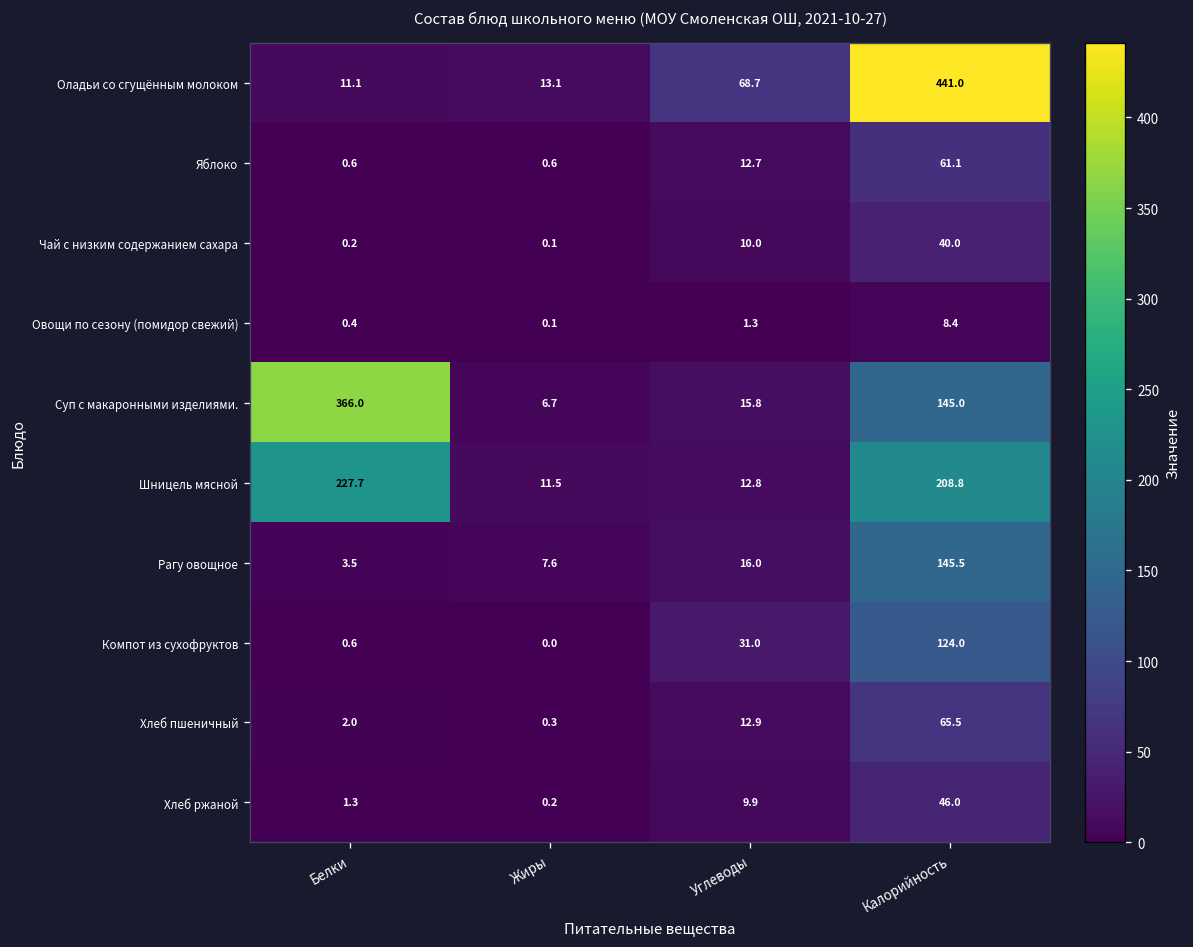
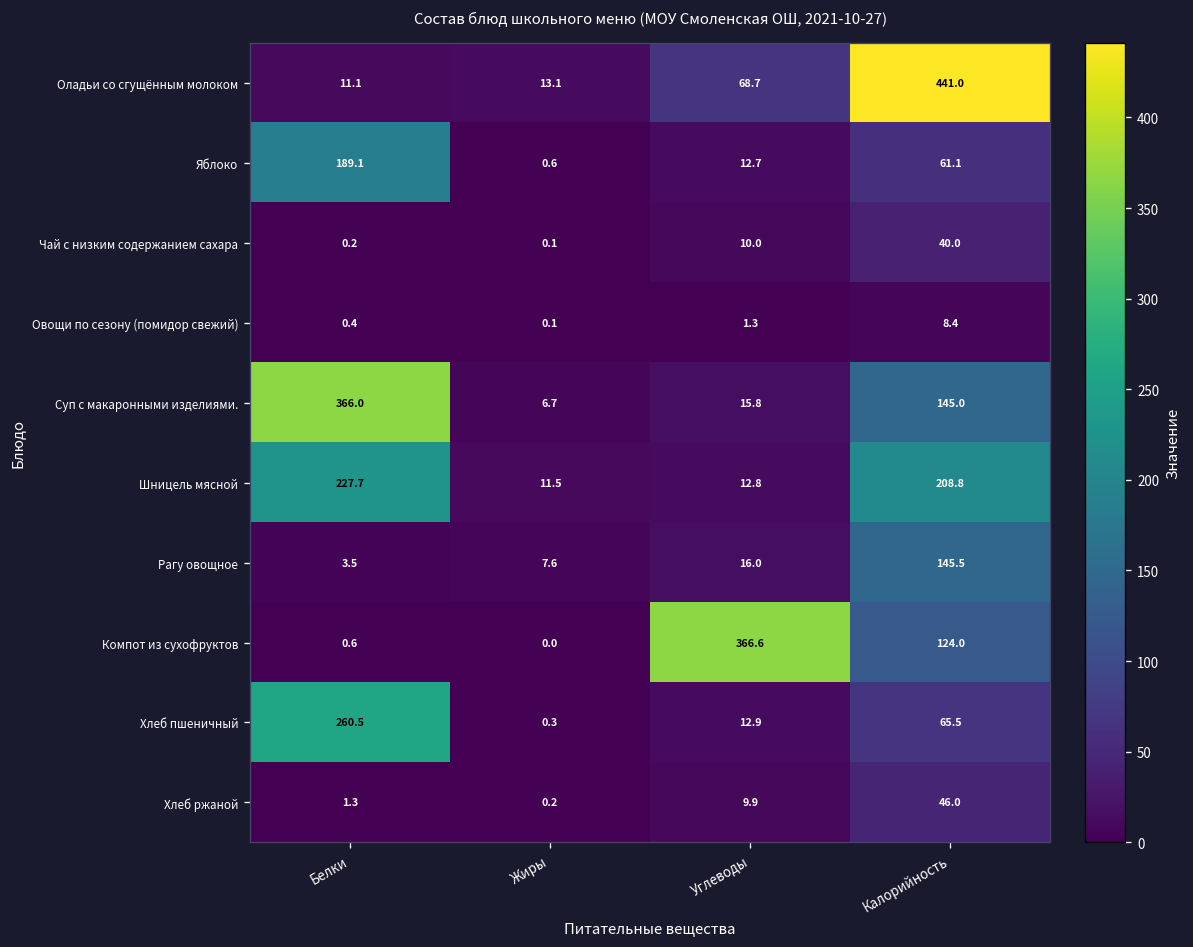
  {
    "Оладьи со сгущённым молоком": {
      "Белки": 11.1,
      "Жиры": 13.1,
      "Углеводы": 68.7,
      "Калорийность": 441.0
    },
    "Яблоко": {
-     "Белки": 0.6,
+     "Белки": 189.1,
      "Жиры": 0.6,
      "Углеводы": 12.7,
      "Калорийность": 61.1
    },
    "Чай с низким содержанием сахара": {
      "Белки": 0.2,
      "Жиры": 0.1,
      "Углеводы": 10.0,
      "Калорийность": 40.0
    },
    "Овощи по сезону (помидор свежий)": {
      "Белки": 0.4,
      "Жиры": 0.1,
      "Углеводы": 1.3,
      "Калорийность": 8.4
    },
    "Суп с макаронными изделиями.": {
      "Белки": 366.0,
      "Жиры": 6.7,
      "Углеводы": 15.8,
      "Калорийность": 145.0
    },
    "Шницель мясной": {
      "Белки": 227.7,
      "Жиры": 11.5,
      "Углеводы": 12.8,
      "Калорийность": 208.8
    },
    "Рагу овощное": {
      "Белки": 3.5,
      "Жиры": 7.6,
      "Углеводы": 16.0,
      "Калорийность": 145.5
    },
    "Компот из сухофруктов": {
      "Белки": 0.6,
      "Жиры": 0.0,
-     "Углеводы": 31.0,
+     "Углеводы": 366.6,
      "Калорийность": 124.0
    },
    "Хлеб пшеничный": {
-     "Белки": 2.0,
+     "Белки": 260.5,
      "Жиры": 0.3,
      "Углеводы": 12.9,
      "Калорийность": 65.5
    },
    "Хлеб ржаной": {
      "Белки": 1.3,
      "Жиры": 0.2,
      "Углеводы": 9.9,
      "Калорийность": 46.0
    }
  }
